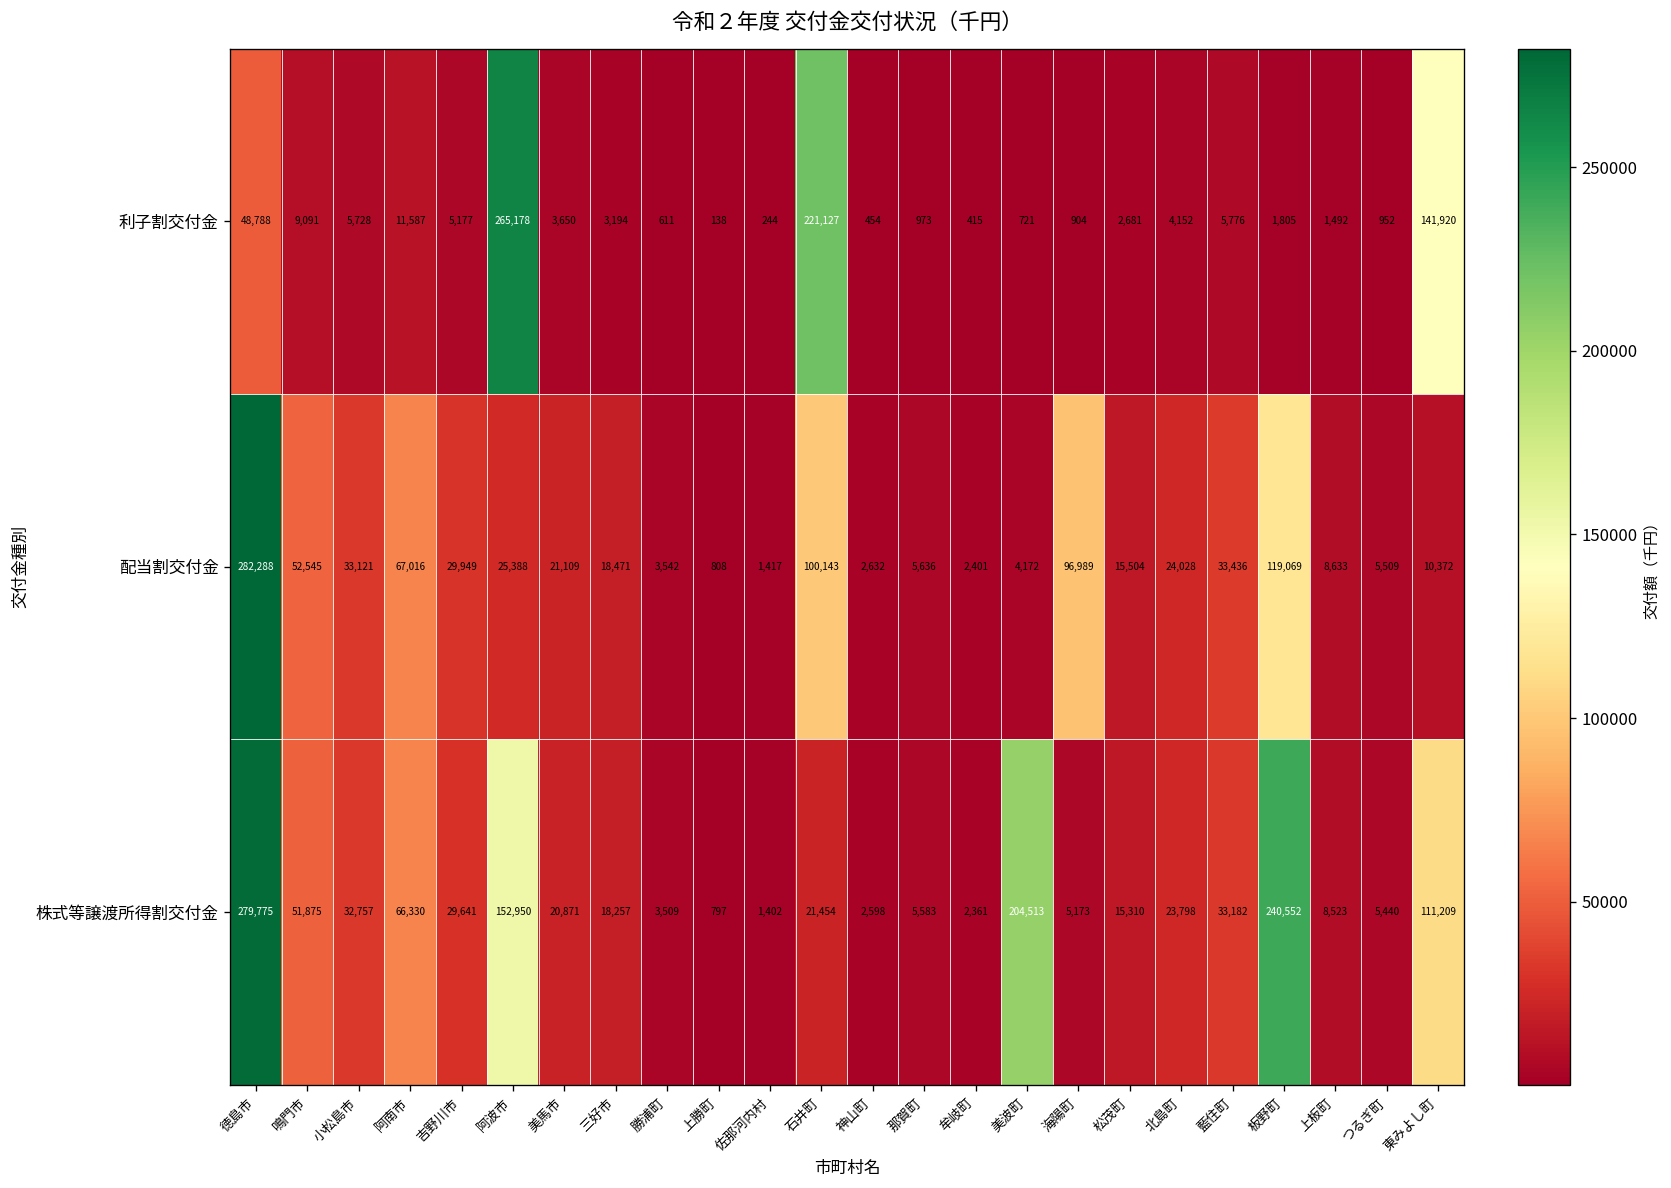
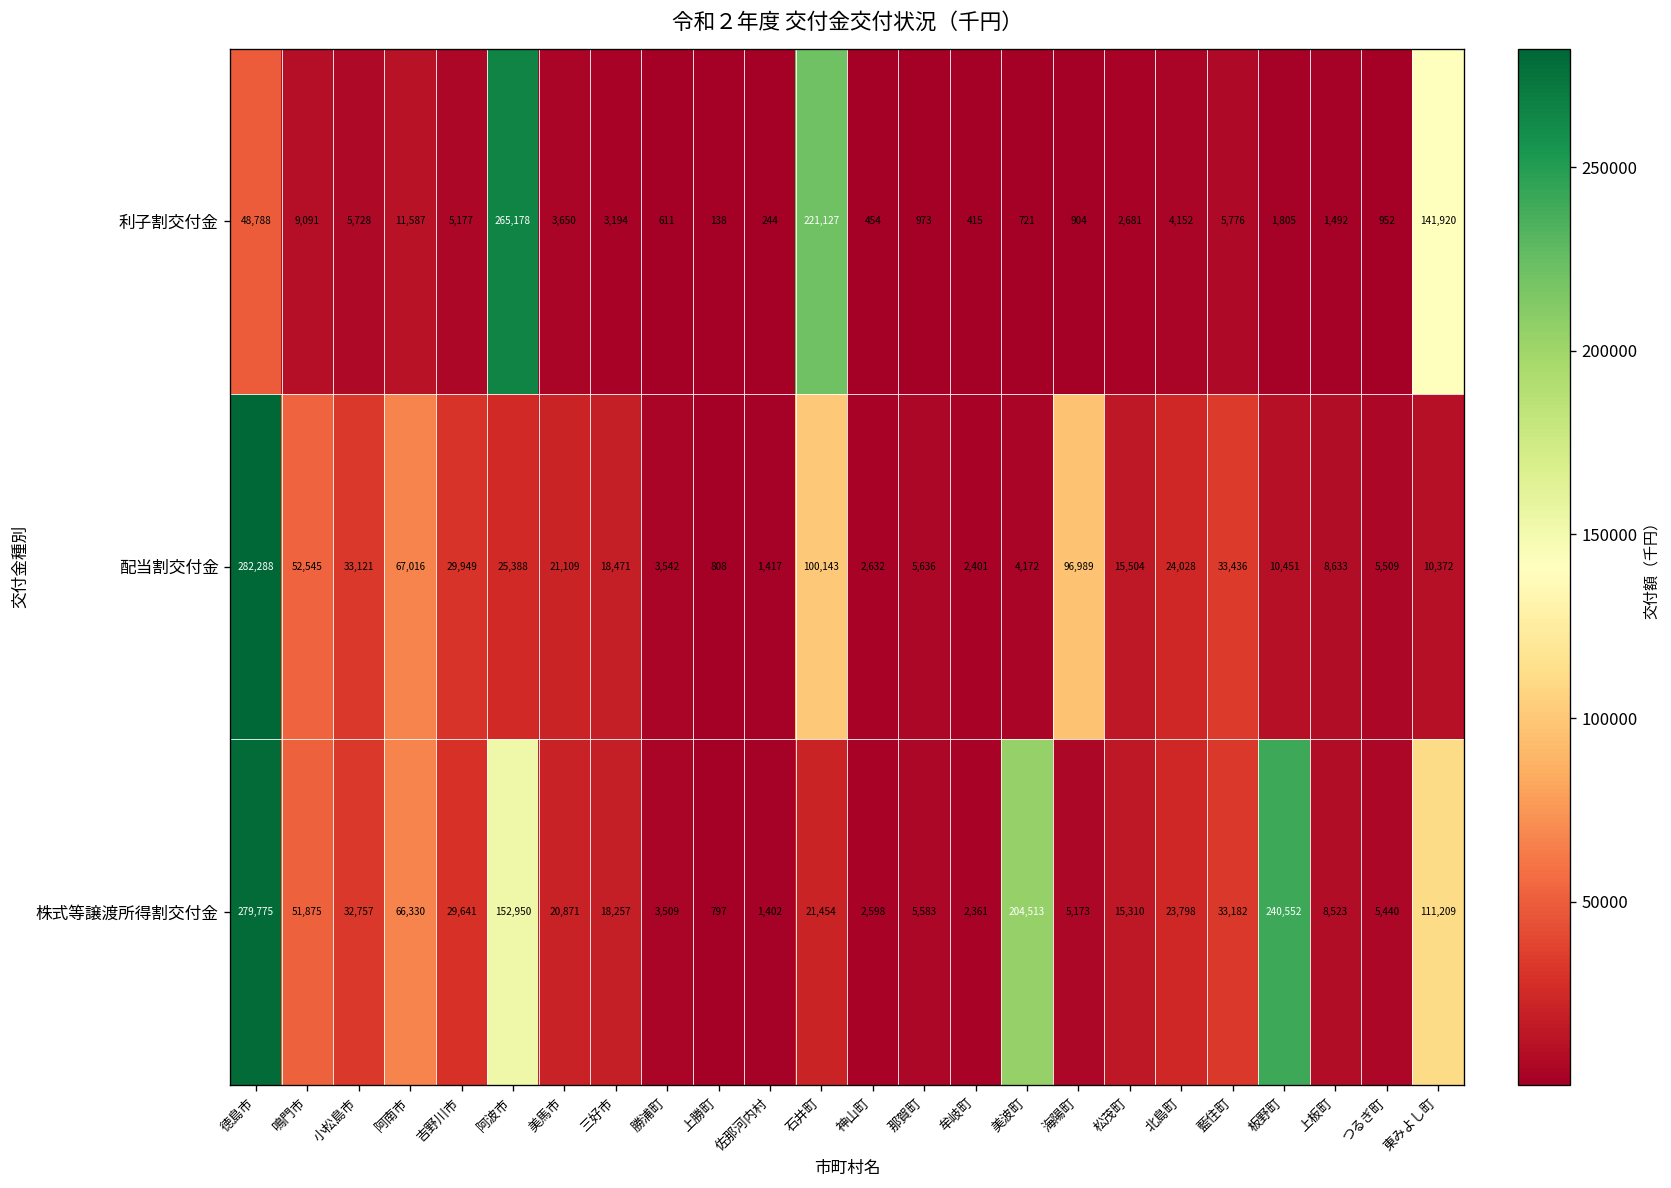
  {
    "利子割交付金": {
      "徳島市": "48,788",
      "鳴門市": "9,091",
      "小松島市": "5,728",
      "阿南市": "11,587",
      "吉野川市": "5,177",
      "阿波市": "265,178",
      "美馬市": "3,650",
      "三好市": "3,194",
      "勝浦町": "611",
      "上勝町": "138",
      "佐那河内村": "244",
      "石井町": "221,127",
      "神山町": "454",
      "那賀町": "973",
      "牟岐町": "415",
      "美波町": "721",
      "海陽町": "904",
      "松茂町": "2,681",
      "北島町": "4,152",
      "藍住町": "5,776",
      "板野町": "1,805",
      "上板町": "1,492",
      "つるぎ町": "952",
      "東みよし町": "141,920"
    },
    "配当割交付金": {
      "徳島市": "282,288",
      "鳴門市": "52,545",
      "小松島市": "33,121",
      "阿南市": "67,016",
      "吉野川市": "29,949",
      "阿波市": "25,388",
      "美馬市": "21,109",
      "三好市": "18,471",
      "勝浦町": "3,542",
      "上勝町": "808",
      "佐那河内村": "1,417",
      "石井町": "100,143",
      "神山町": "2,632",
      "那賀町": "5,636",
      "牟岐町": "2,401",
      "美波町": "4,172",
      "海陽町": "96,989",
      "松茂町": "15,504",
      "北島町": "24,028",
      "藍住町": "33,436",
-     "板野町": "119,069",
+     "板野町": "10,451",
      "上板町": "8,633",
      "つるぎ町": "5,509",
      "東みよし町": "10,372"
    },
    "株式等譲渡所得割交付金": {
      "徳島市": "279,775",
      "鳴門市": "51,875",
      "小松島市": "32,757",
      "阿南市": "66,330",
      "吉野川市": "29,641",
      "阿波市": "152,950",
      "美馬市": "20,871",
      "三好市": "18,257",
      "勝浦町": "3,509",
      "上勝町": "797",
      "佐那河内村": "1,402",
      "石井町": "21,454",
      "神山町": "2,598",
      "那賀町": "5,583",
      "牟岐町": "2,361",
      "美波町": "204,513",
      "海陽町": "5,173",
      "松茂町": "15,310",
      "北島町": "23,798",
      "藍住町": "33,182",
      "板野町": "240,552",
      "上板町": "8,523",
      "つるぎ町": "5,440",
      "東みよし町": "111,209"
    }
  }
